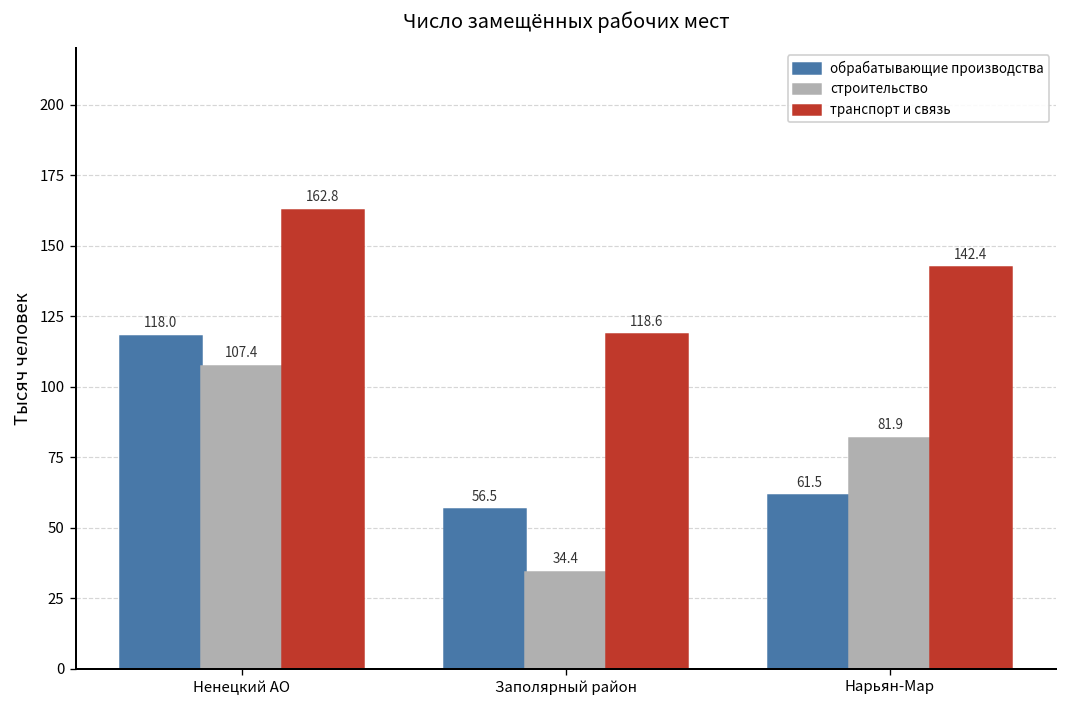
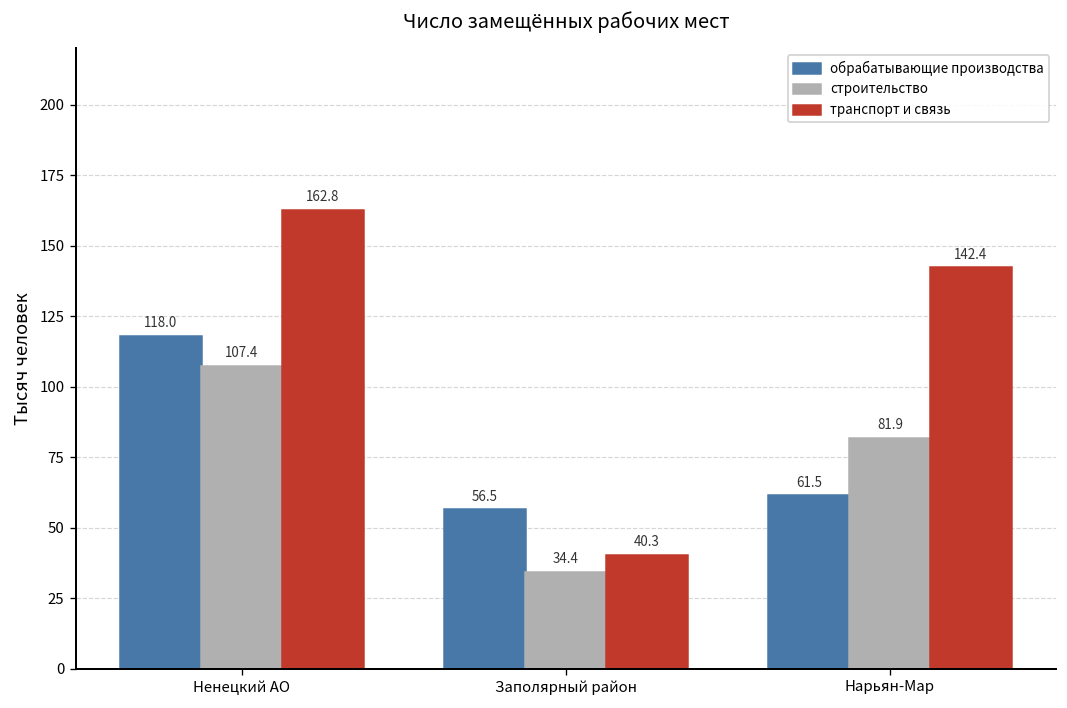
  {
    "обрабатывающие производства": {
      "Ненецкий АО": 118.0,
      "Заполярный район": 56.5,
      "Нарьян-Мар": 61.5
    },
    "строительство": {
      "Ненецкий АО": 107.4,
      "Заполярный район": 34.4,
      "Нарьян-Мар": 81.9
    },
    "транспорт и связь": {
      "Ненецкий АО": 162.8,
-     "Заполярный район": 118.6,
+     "Заполярный район": 40.3,
      "Нарьян-Мар": 142.4
    }
  }
